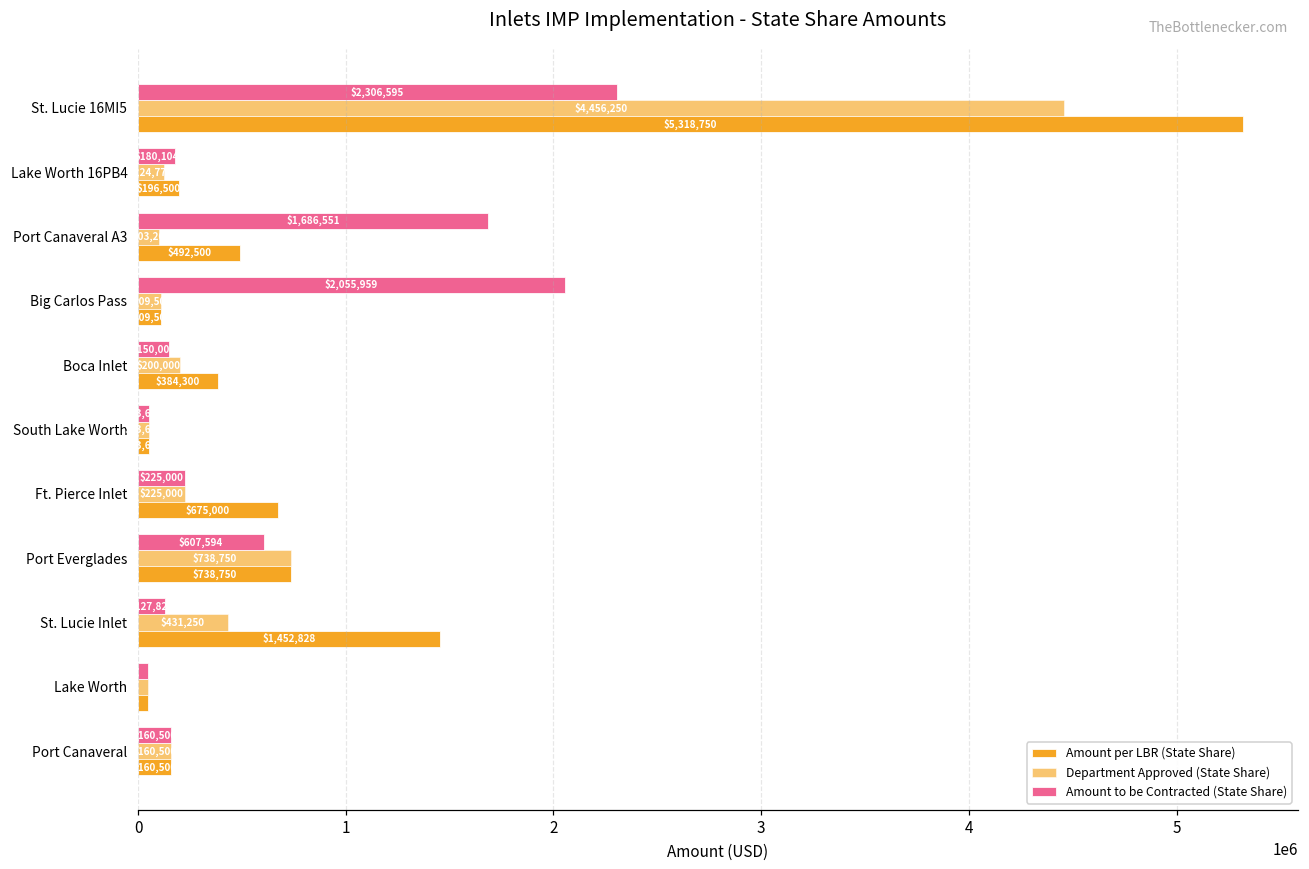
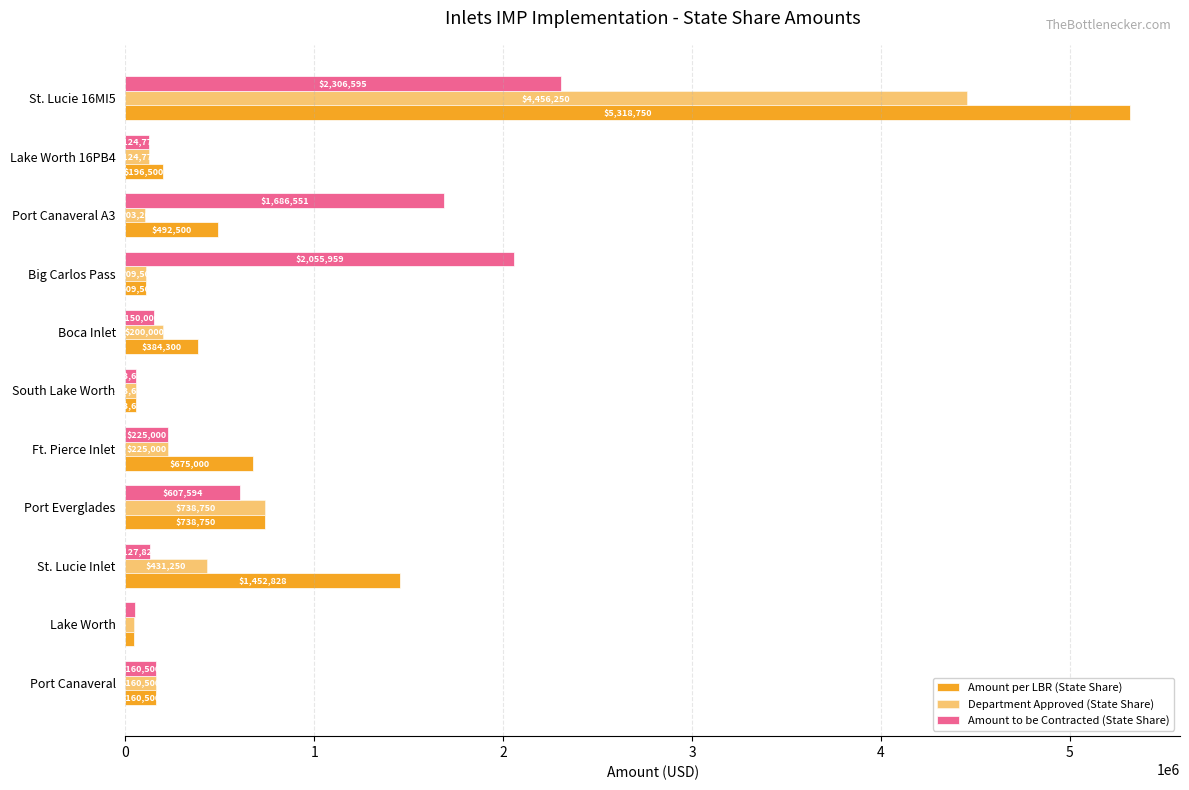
  {
    "Amount to be Contracted (State Share)": {
      "St. Lucie 16MI5": "$2,306,595",
-     "Lake Worth 16PB4": "$180,104",
+     "Lake Worth 16PB4": "$124,778",
      "Port Canaveral A3": "$1,686,551",
      "Big Carlos Pass": "$2,055,959",
      "Boca Inlet": "$150,000",
      "Ft. Pierce Inlet": "$225,000",
      "Port Everglades": "$607,594",
      "St. Lucie Inlet": "$127,828",
      "Port Canaveral": "$160,500"
    }
  }
